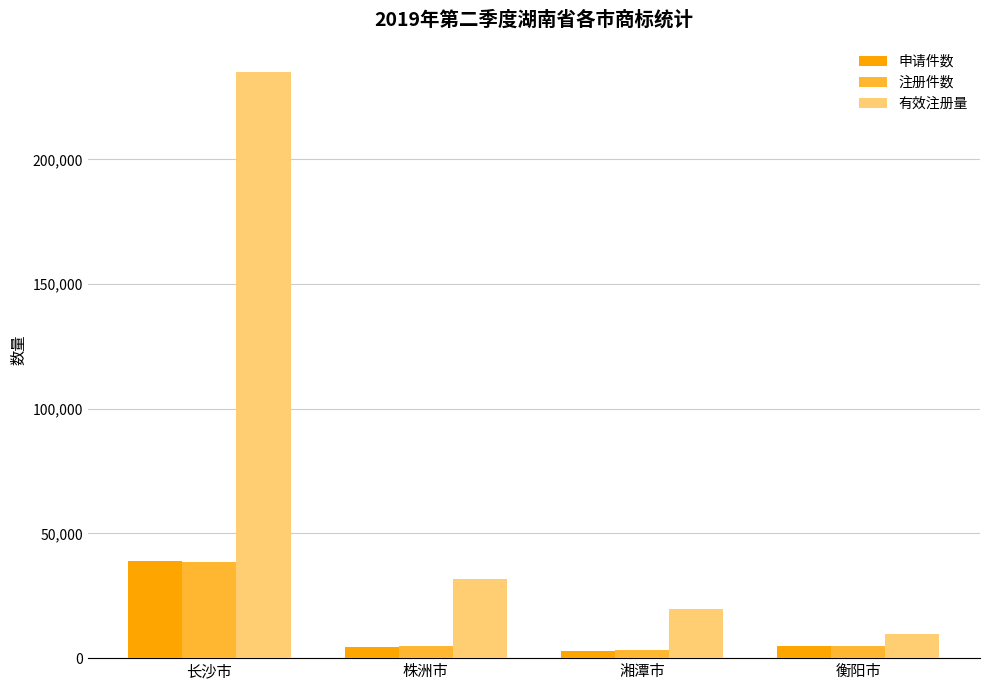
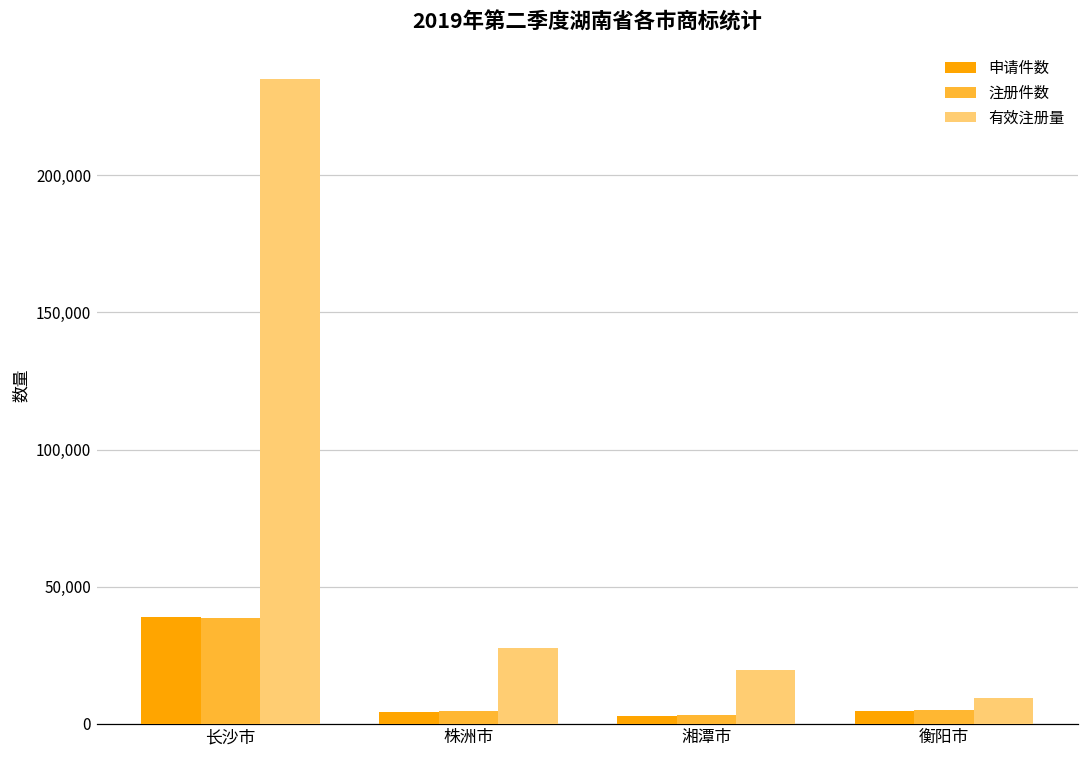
  {
    "有效注册量": {
      "长沙市": "235,000",
-     "株洲市": "32,000",
+     "株洲市": "28,000",
      "湘潭市": "20,000",
      "衡阳市": "10,000"
    }
  }
